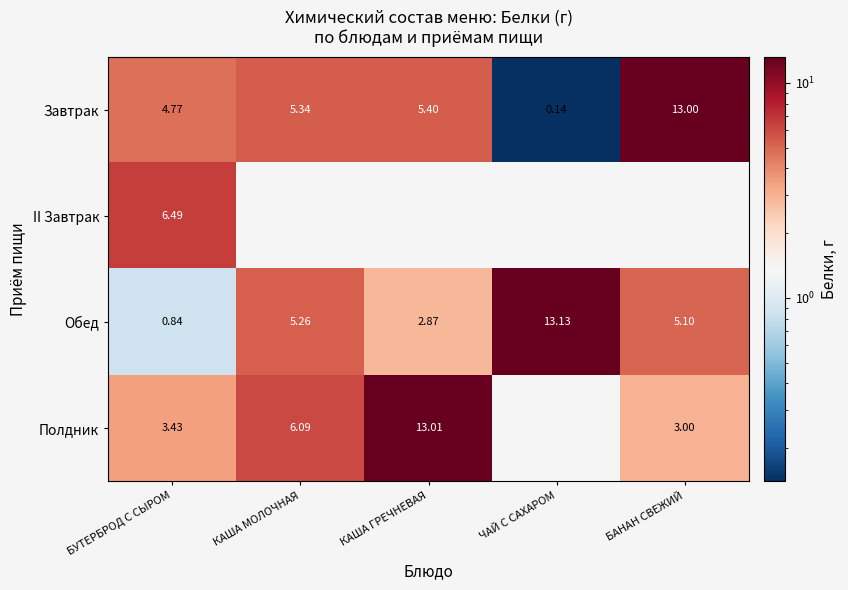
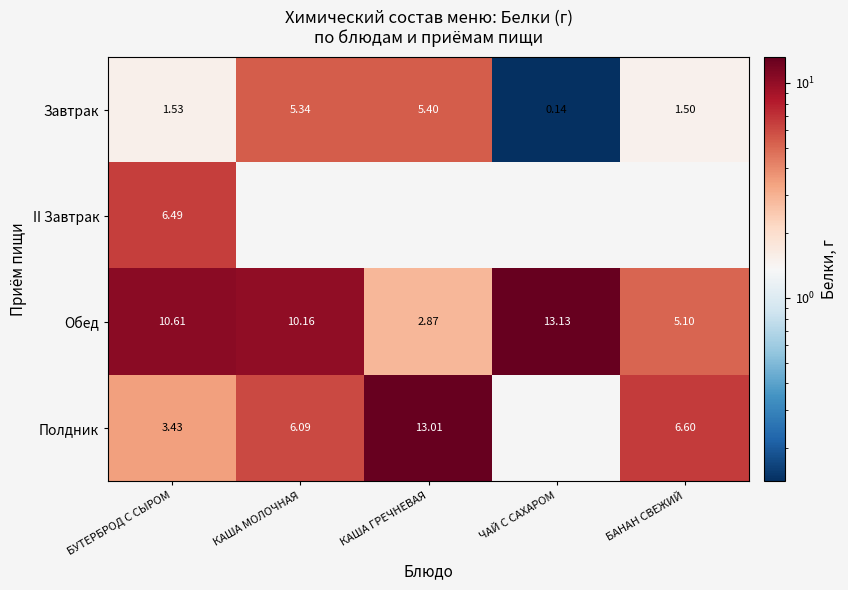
  {
    "Завтрак": {
-     "БУТЕРБРОД С СЫРОМ": 4.77,
+     "БУТЕРБРОД С СЫРОМ": 1.53,
      "КАША МОЛОЧНАЯ": 5.34,
      "КАША ГРЕЧНЕВАЯ": 5.40,
      "ЧАЙ С САХАРОМ": 0.14,
-     "БАНАН СВЕЖИЙ": 13.00
+     "БАНАН СВЕЖИЙ": 1.50
    },
    "II Завтрак": {
      "БУТЕРБРОД С СЫРОМ": 6.49
    },
    "Обед": {
-     "БУТЕРБРОД С СЫРОМ": 0.84,
-     "КАША МОЛОЧНАЯ": 5.26,
+     "БУТЕРБРОД С СЫРОМ": 10.61,
+     "КАША МОЛОЧНАЯ": 10.16,
      "КАША ГРЕЧНЕВАЯ": 2.87,
      "ЧАЙ С САХАРОМ": 13.13,
      "БАНАН СВЕЖИЙ": 5.10
    },
    "Полдник": {
      "БУТЕРБРОД С СЫРОМ": 3.43,
      "КАША МОЛОЧНАЯ": 6.09,
      "КАША ГРЕЧНЕВАЯ": 13.01,
-     "БАНАН СВЕЖИЙ": 3.00
+     "БАНАН СВЕЖИЙ": 6.60
    }
  }
